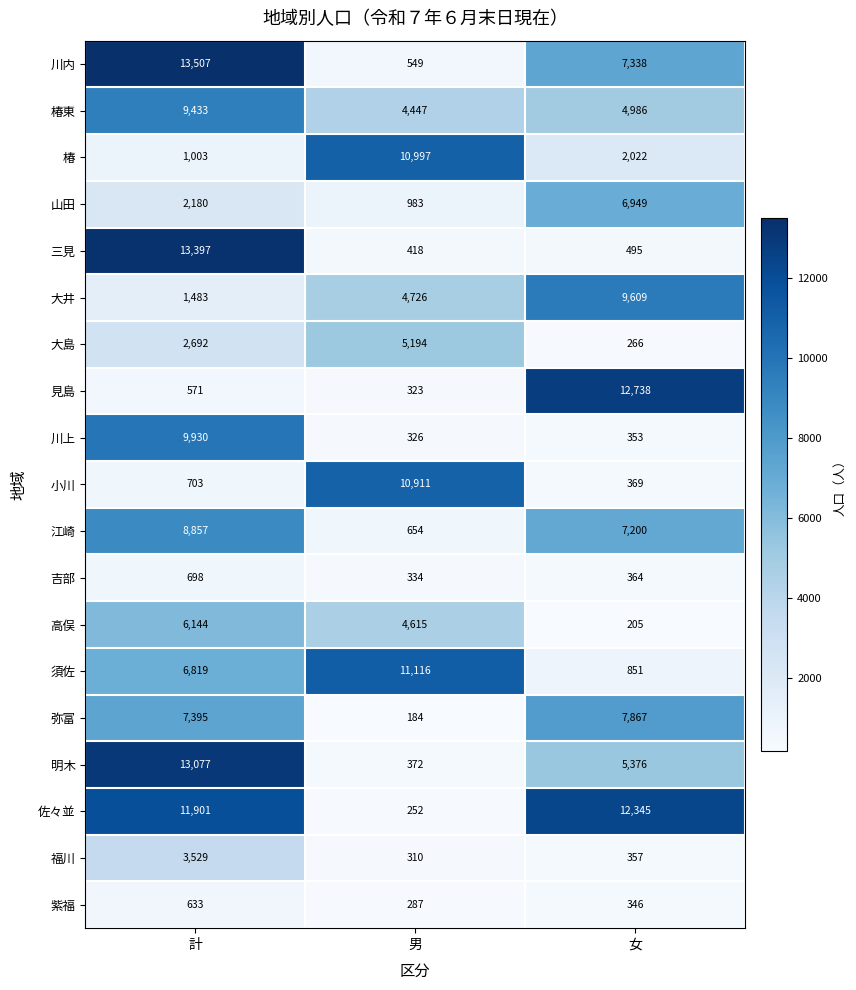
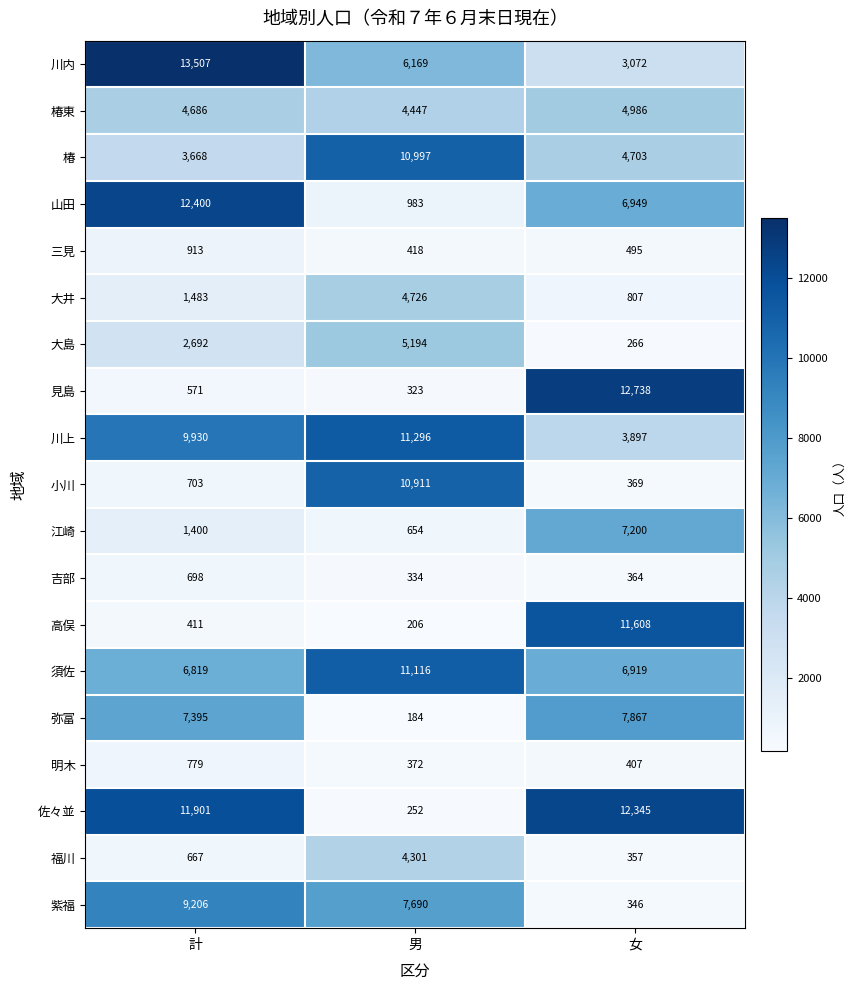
  {
    "川内": {
      "計": "13,507",
-     "男": "549",
-     "女": "7,338"
+     "男": "6,169",
+     "女": "3,072"
    },
    "椿東": {
-     "計": "9,433",
+     "計": "4,686",
      "男": "4,447",
      "女": "4,986"
    },
    "椿": {
-     "計": "1,003",
+     "計": "3,668",
      "男": "10,997",
-     "女": "2,022"
+     "女": "4,703"
    },
    "山田": {
-     "計": "2,180",
+     "計": "12,400",
      "男": "983",
      "女": "6,949"
    },
    "三見": {
-     "計": "13,397",
+     "計": "913",
      "男": "418",
      "女": "495"
    },
    "大井": {
      "計": "1,483",
      "男": "4,726",
-     "女": "9,609"
+     "女": "807"
    },
    "大島": {
      "計": "2,692",
      "男": "5,194",
      "女": "266"
    },
    "見島": {
      "計": "571",
      "男": "323",
      "女": "12,738"
    },
    "川上": {
      "計": "9,930",
-     "男": "326",
-     "女": "353"
+     "男": "11,296",
+     "女": "3,897"
    },
    "小川": {
      "計": "703",
      "男": "10,911",
      "女": "369"
    },
    "江崎": {
-     "計": "8,857",
+     "計": "1,400",
      "男": "654",
      "女": "7,200"
    },
    "吉部": {
      "計": "698",
      "男": "334",
      "女": "364"
    },
    "高俣": {
-     "計": "6,144",
-     "男": "4,615",
-     "女": "205"
+     "計": "411",
+     "男": "206",
+     "女": "11,608"
    },
    "須佐": {
      "計": "6,819",
      "男": "11,116",
-     "女": "851"
+     "女": "6,919"
    },
    "弥富": {
      "計": "7,395",
      "男": "184",
      "女": "7,867"
    },
    "明木": {
-     "計": "13,077",
+     "計": "779",
      "男": "372",
-     "女": "5,376"
+     "女": "407"
    },
    "佐々並": {
      "計": "11,901",
      "男": "252",
      "女": "12,345"
    },
    "福川": {
-     "計": "3,529",
-     "男": "310",
+     "計": "667",
+     "男": "4,301",
      "女": "357"
    },
    "紫福": {
-     "計": "633",
-     "男": "287",
+     "計": "9,206",
+     "男": "7,690",
      "女": "346"
    }
  }
